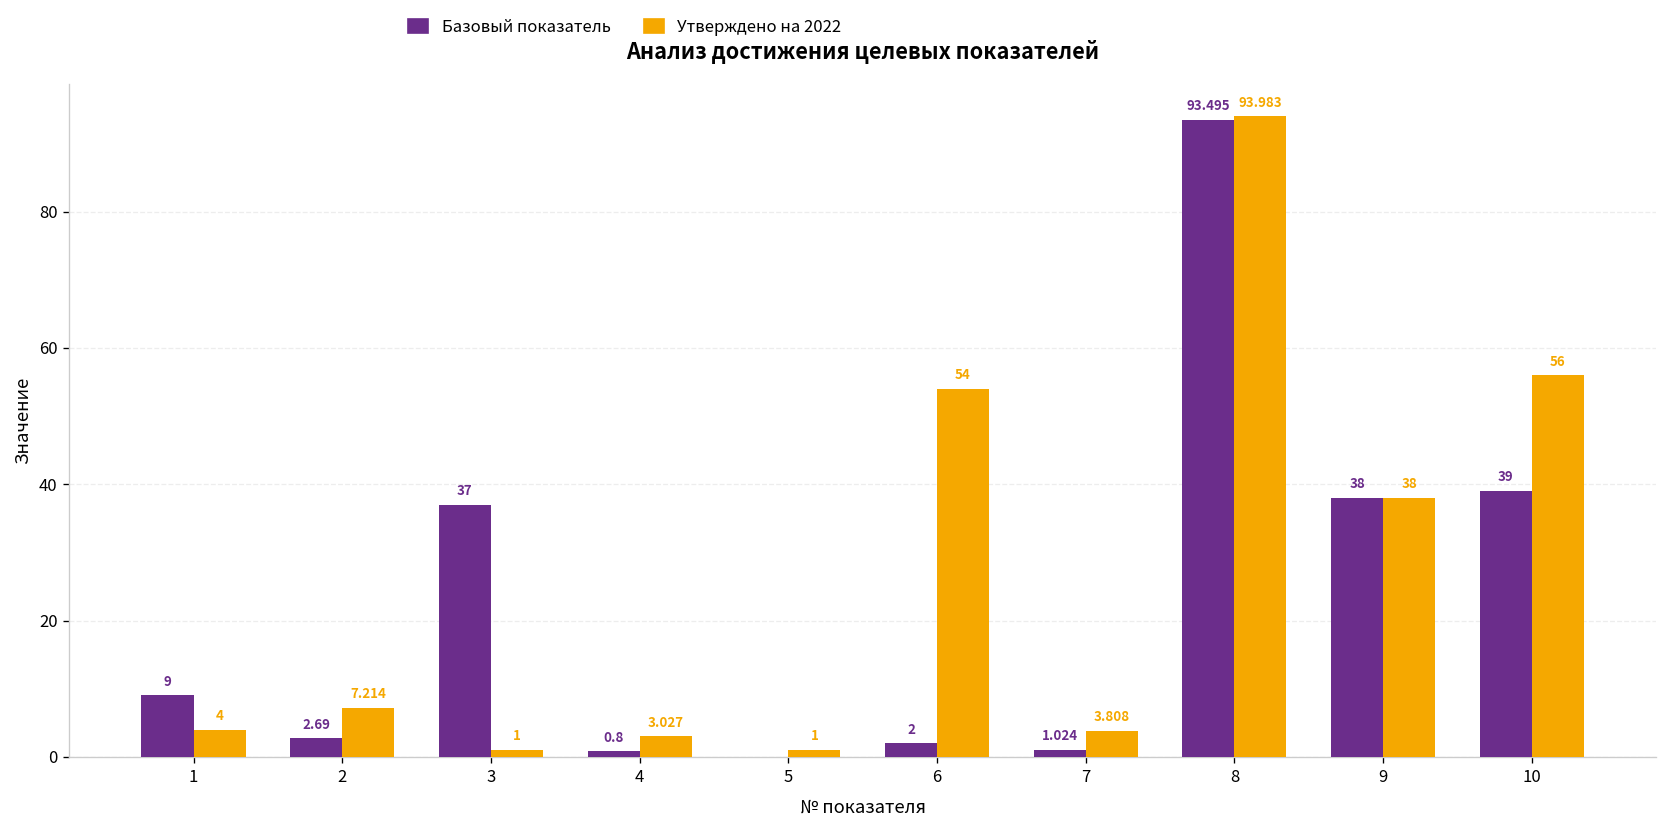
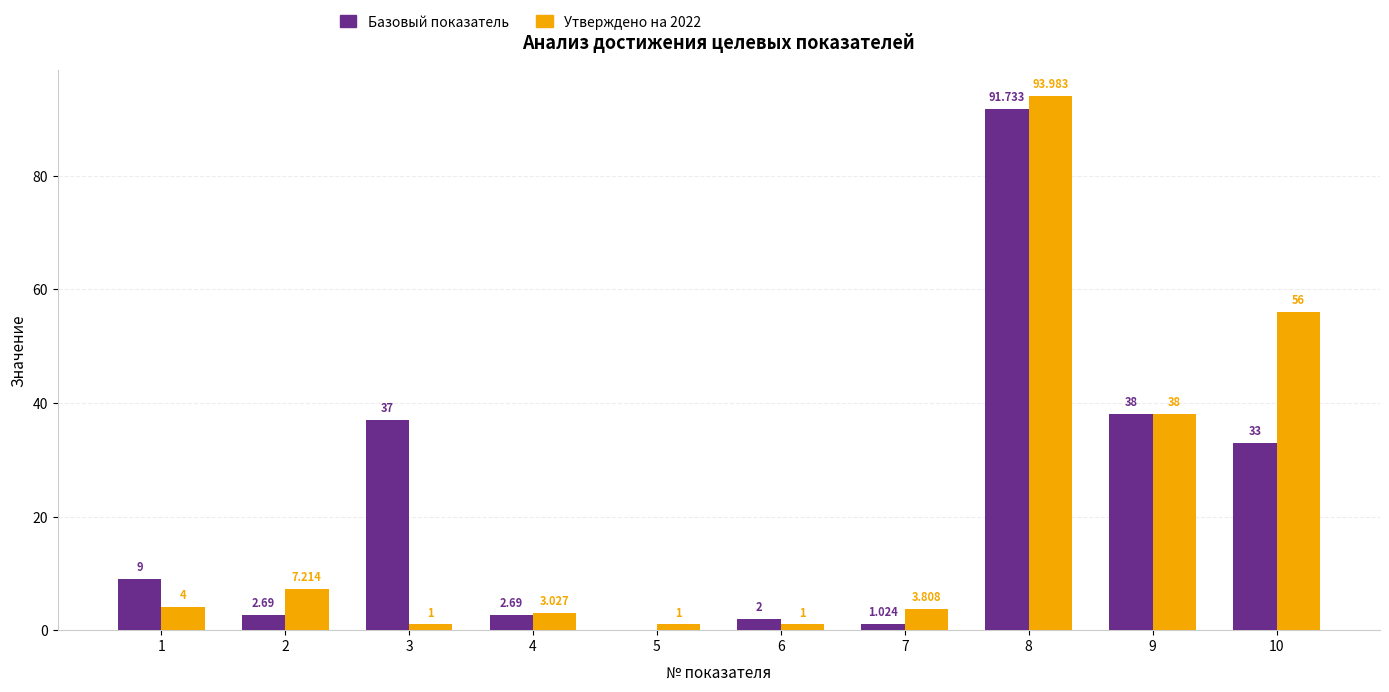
  {
    "Базовый показатель": {
      "1": 9,
      "2": 2.69,
      "3": 37,
-     "4": 0.8,
+     "4": 2.69,
      "6": 2,
      "7": 1.024,
-     "8": 93.495,
+     "8": 91.733,
      "9": 38,
-     "10": 39
+     "10": 33
    },
    "Утверждено на 2022": {
      "1": 4,
      "2": 7.214,
      "3": 1,
      "4": 3.027,
      "5": 1,
-     "6": 54,
+     "6": 1,
      "7": 3.808,
      "8": 93.983,
      "9": 38,
      "10": 56
    }
  }
